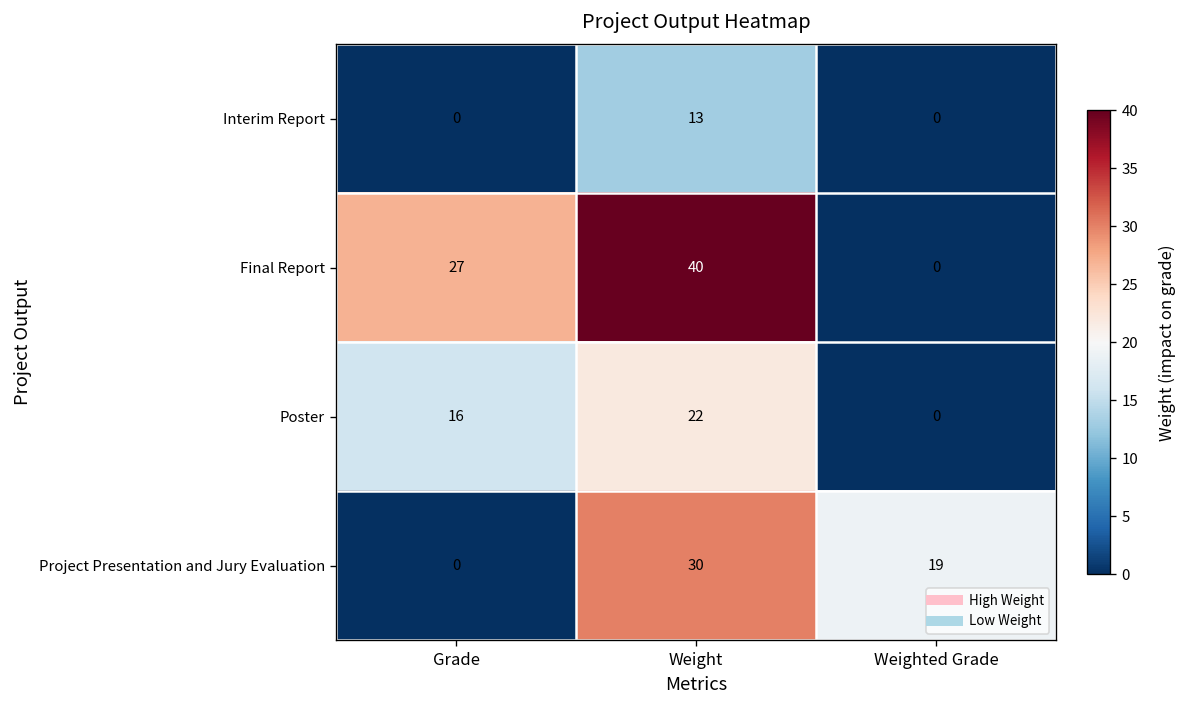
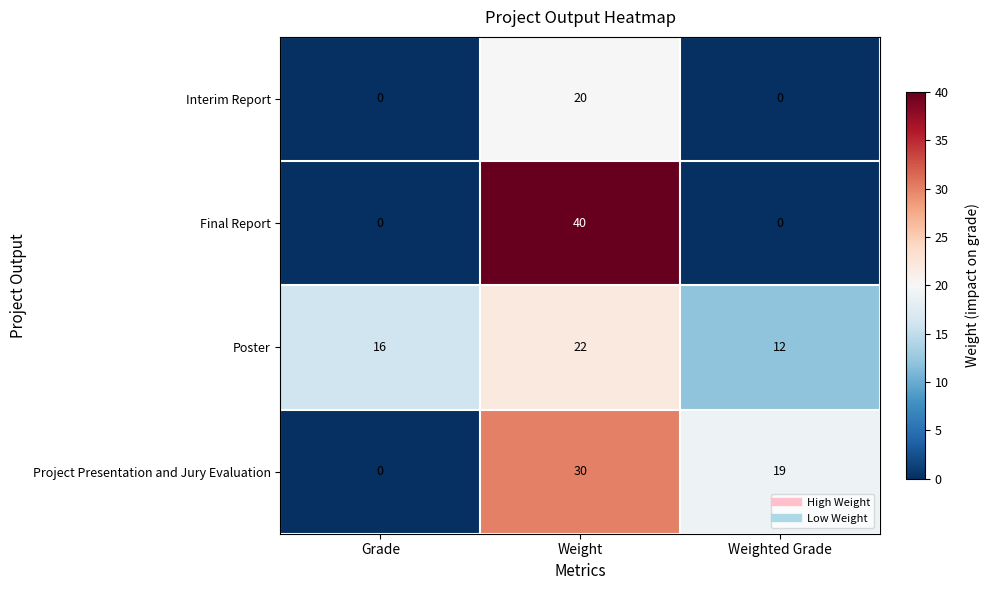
  {
    "Interim Report": {
      "Grade": 0,
-     "Weight": 13,
+     "Weight": 20,
      "Weighted Grade": 0
    },
    "Final Report": {
-     "Grade": 27,
+     "Grade": 0,
      "Weight": 40,
      "Weighted Grade": 0
    },
    "Poster": {
      "Grade": 16,
      "Weight": 22,
-     "Weighted Grade": 0
+     "Weighted Grade": 12
    },
    "Project Presentation and Jury Evaluation": {
      "Grade": 0,
      "Weight": 30,
      "Weighted Grade": 19
    }
  }
